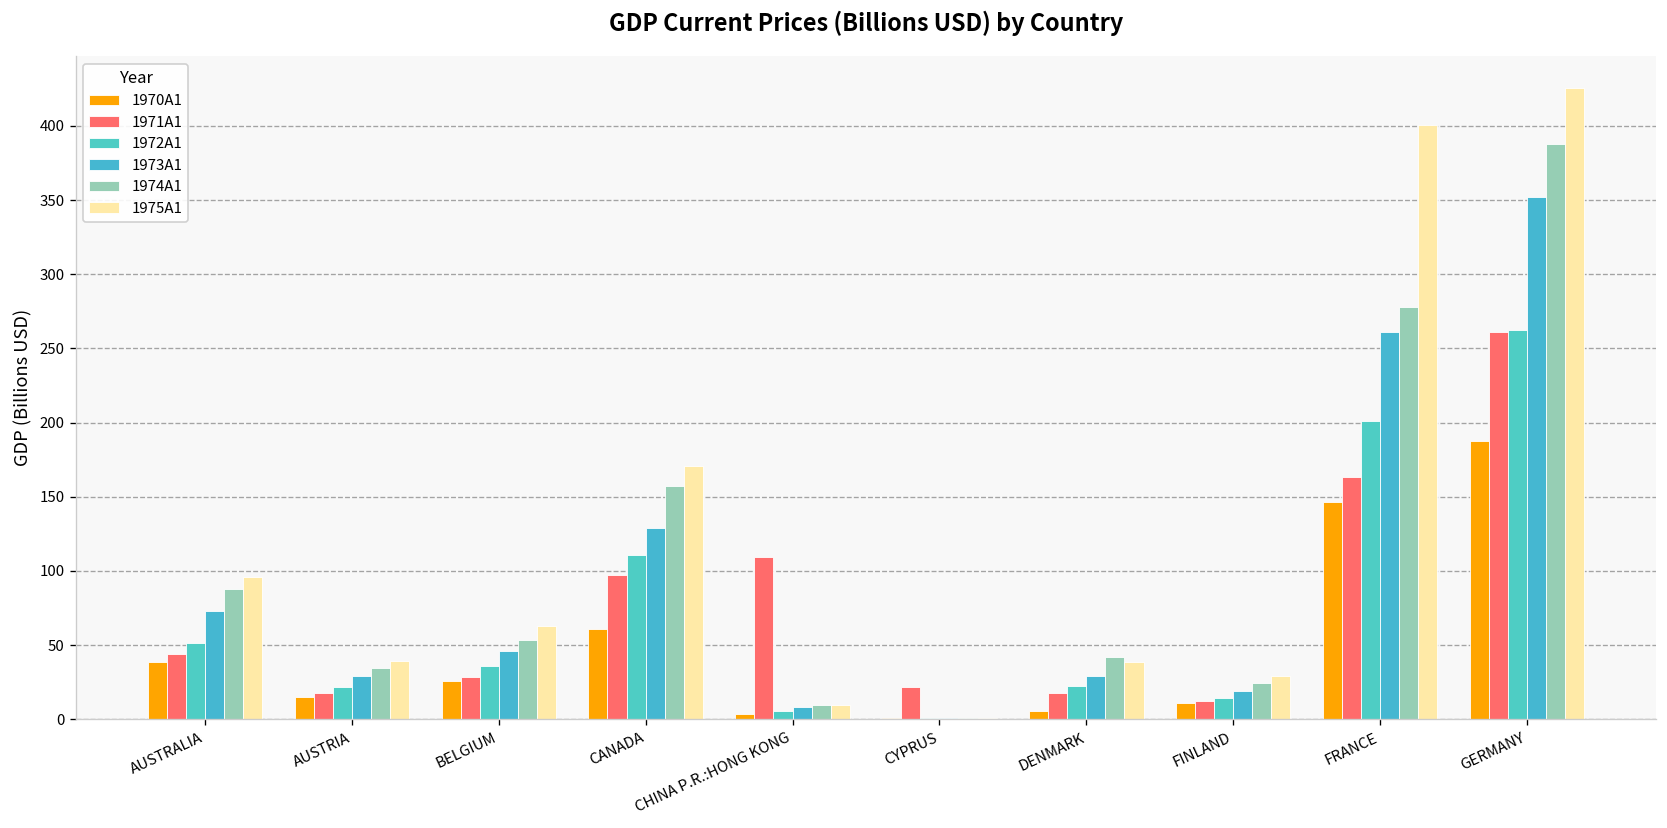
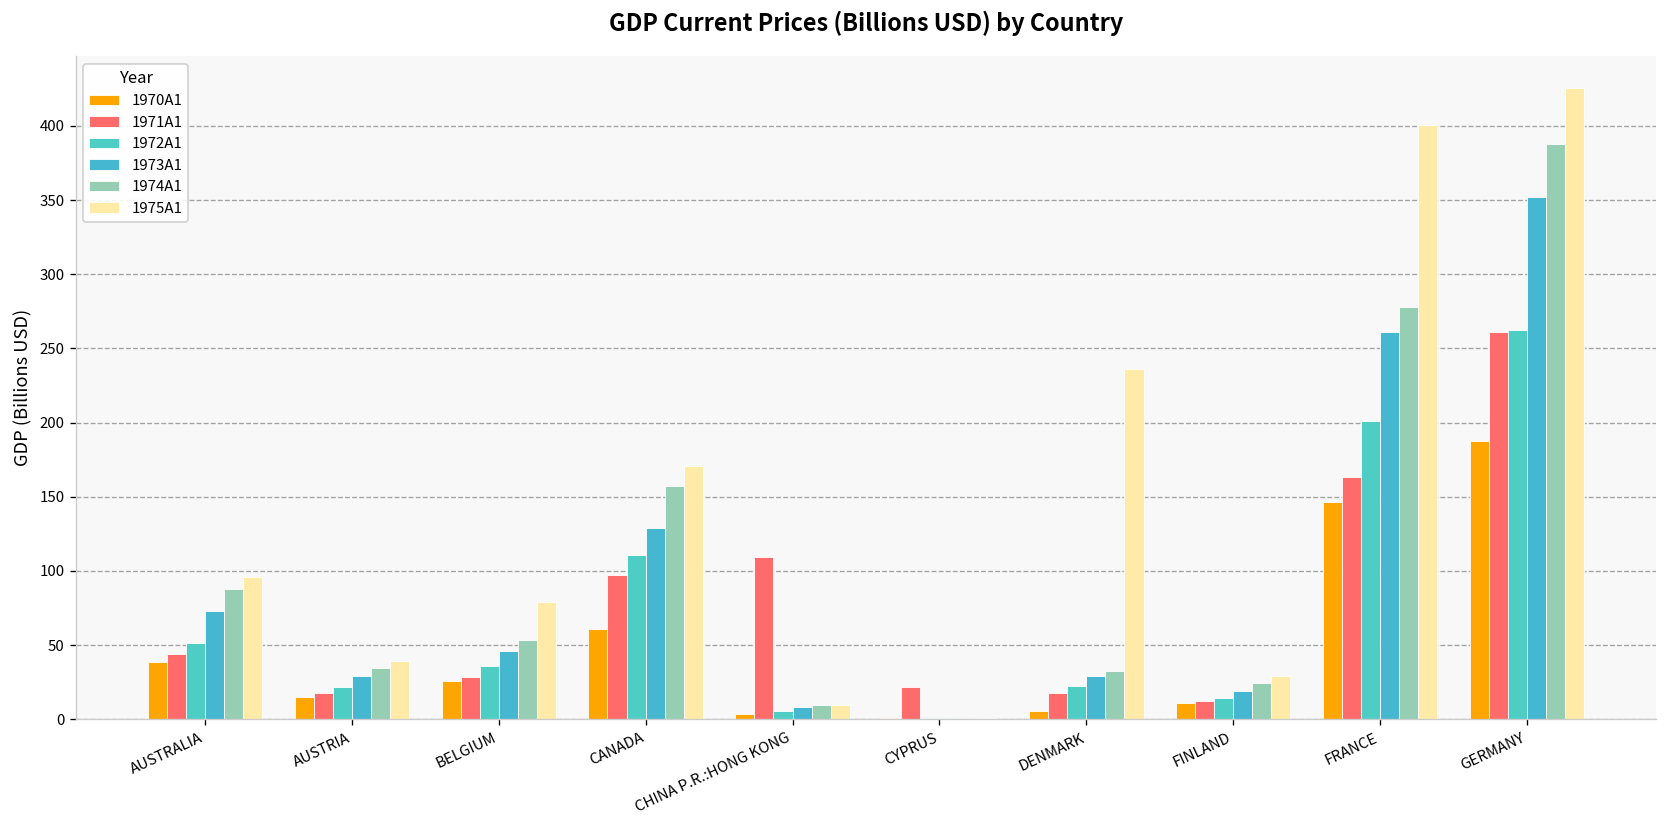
  {
    "1970A1": {
      "AUSTRALIA": 39,
      "AUSTRIA": 15,
      "BELGIUM": 26,
      "CANADA": 61,
      "CHINA P.R.:HONG KONG": 4,
      "DENMARK": 6,
      "FINLAND": 11,
      "FRANCE": 146,
      "GERMANY": 188
    },
    "1971A1": {
      "AUSTRALIA": 44,
      "AUSTRIA": 18,
      "BELGIUM": 29,
      "CANADA": 97,
      "CHINA P.R.:HONG KONG": 109,
      "CYPRUS": 22,
      "DENMARK": 18,
      "FINLAND": 12,
      "FRANCE": 164,
      "GERMANY": 261
    },
    "1974A1": {
      "AUSTRALIA": 88,
      "AUSTRIA": 35,
      "BELGIUM": 54,
      "CANADA": 157,
      "CHINA P.R.:HONG KONG": 9,
-     "DENMARK": 42,
+     "DENMARK": 32,
      "FINLAND": 24,
      "FRANCE": 278,
      "GERMANY": 388
    },
    "1975A1": {
      "AUSTRALIA": 96,
      "AUSTRIA": 39,
-     "BELGIUM": 63,
+     "BELGIUM": 79,
      "CANADA": 171,
      "CHINA P.R.:HONG KONG": 10,
-     "DENMARK": 38,
+     "DENMARK": 236,
      "FINLAND": 29,
      "FRANCE": 401,
      "GERMANY": 426
    }
  }
